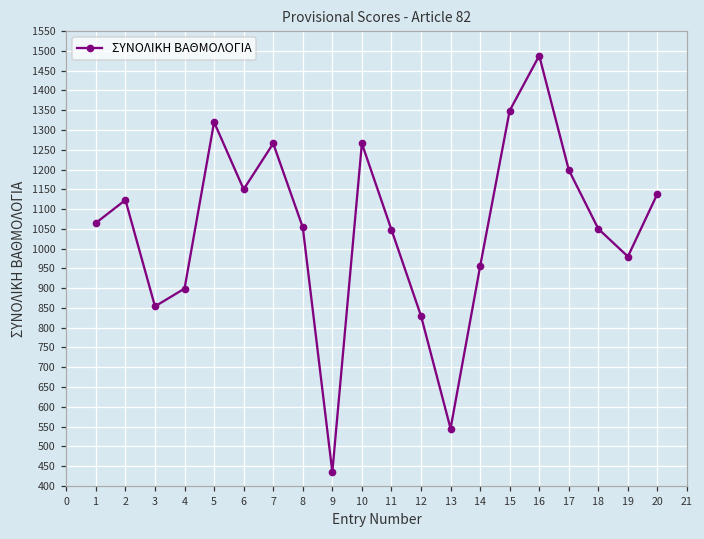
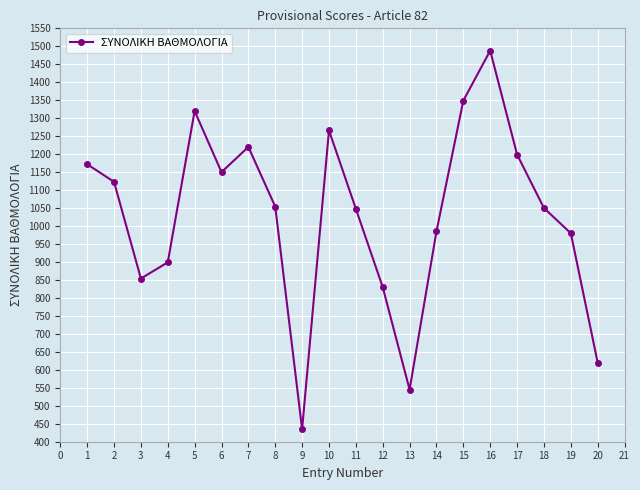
  {
-   "1": 1070,
+   "1": 1170,
    "2": 1120,
    "3": 850,
    "4": 900,
    "5": 1320,
    "6": 1150,
-   "7": 1270,
+   "7": 1220,
    "8": 1050,
    "9": 440,
    "10": 1270,
    "11": 1050,
    "12": 830,
    "13": 550,
-   "14": 960,
+   "14": 990,
    "15": 1350,
    "16": 1490,
    "17": 1200,
    "18": 1050,
    "19": 980,
-   "20": 1140
+   "20": 620
  }
